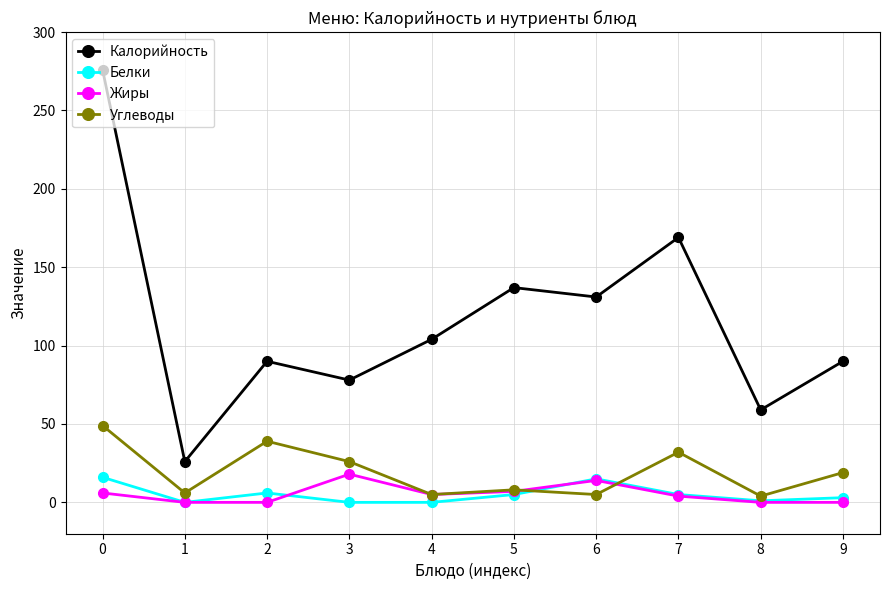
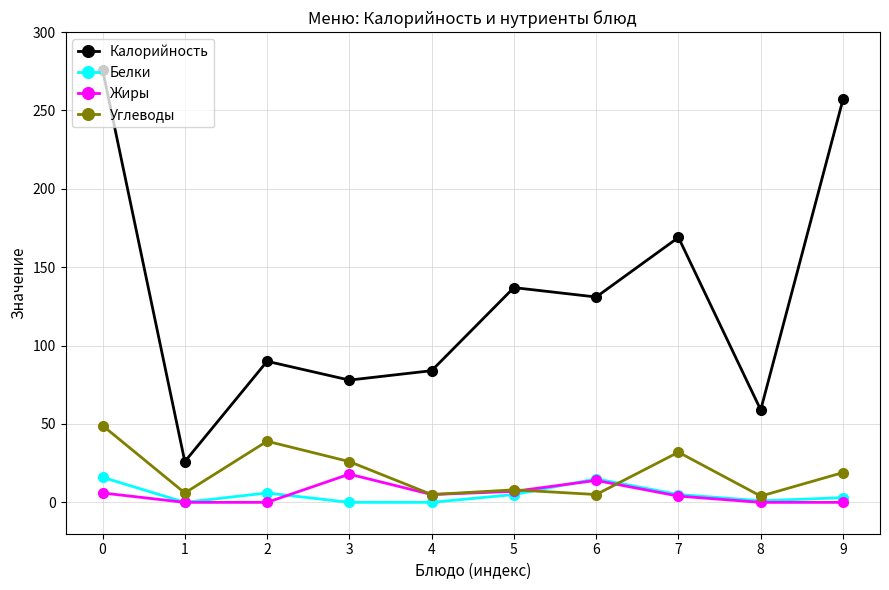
  {
    "Калорийность": {
      "1": 26,
      "2": 90,
      "3": 78,
-     "4": 104,
+     "4": 84,
      "5": 137,
      "6": 131,
      "7": 169,
      "8": 59,
-     "9": 90
+     "9": 257
    },
    "Белки": {
      "0": 16,
      "2": 6,
      "3": 0,
      "4": 0,
      "5": 5,
      "9": 3
    },
    "Жиры": {
      "0": 6,
      "2": 0,
      "3": 18,
      "9": 0
    },
    "Углеводы": {
      "0": 49,
      "1": 6,
      "2": 39,
      "3": 26,
      "6": 5,
      "7": 32,
      "8": 4,
      "9": 19
    }
  }
